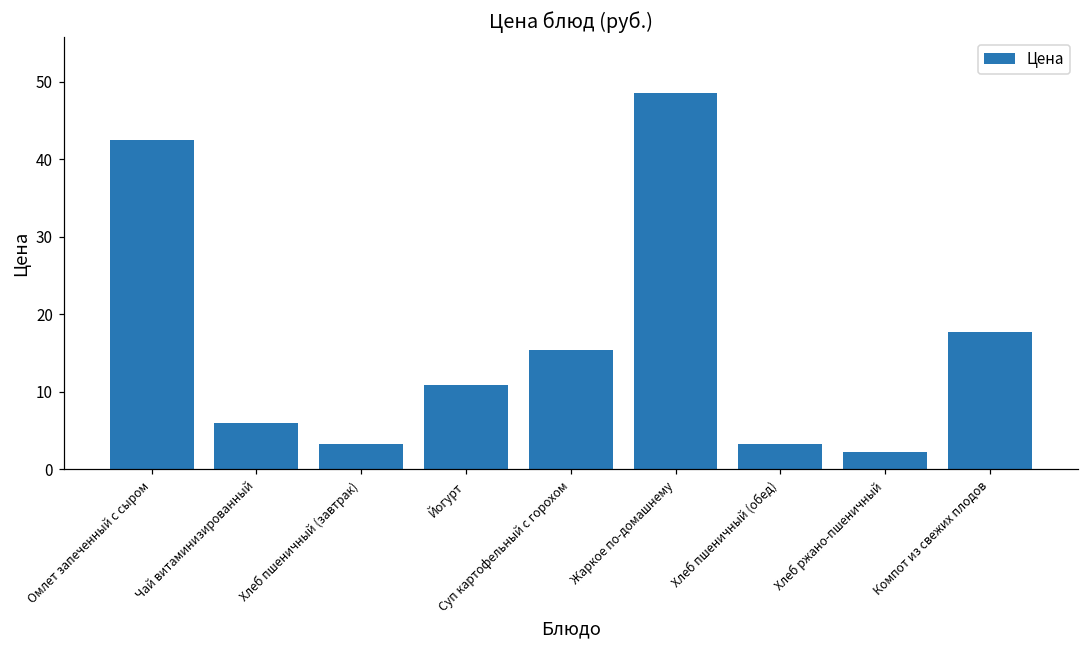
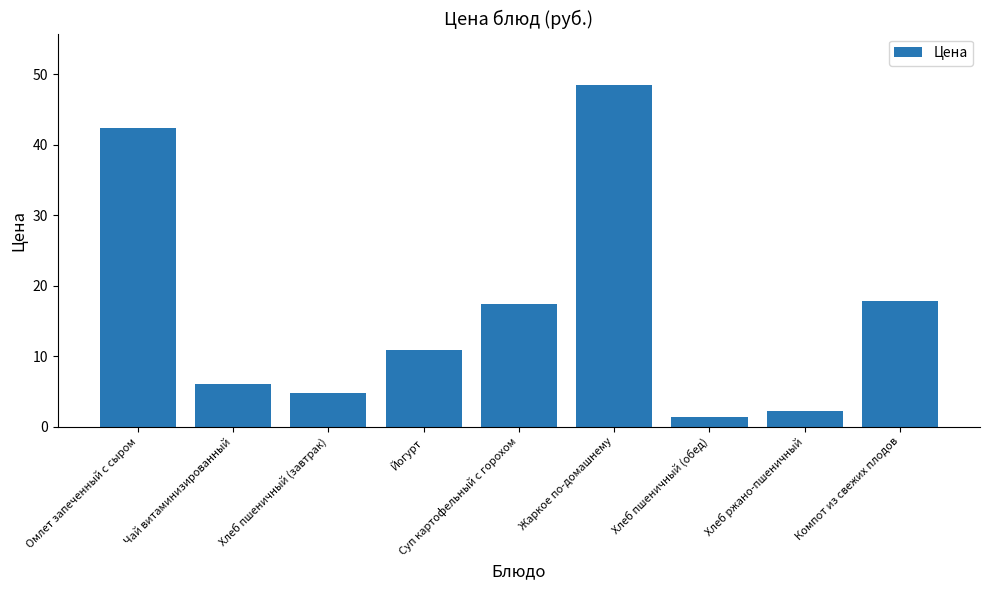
  {
    "Омлет запеченный с сыром": 42,
    "Чай витаминизированный": 6,
-   "Хлеб пшеничный (завтрак)": 3,
+   "Хлеб пшеничный (завтрак)": 5,
    "Йогурт": 11,
-   "Суп картофельный с горохом": 15,
+   "Суп картофельный с горохом": 17,
    "Жаркое по-домашнему": 48,
-   "Хлеб пшеничный (обед)": 3,
+   "Хлеб пшеничный (обед)": 1,
    "Хлеб ржано-пшеничный": 2,
    "Компот из свежих плодов": 18
  }
